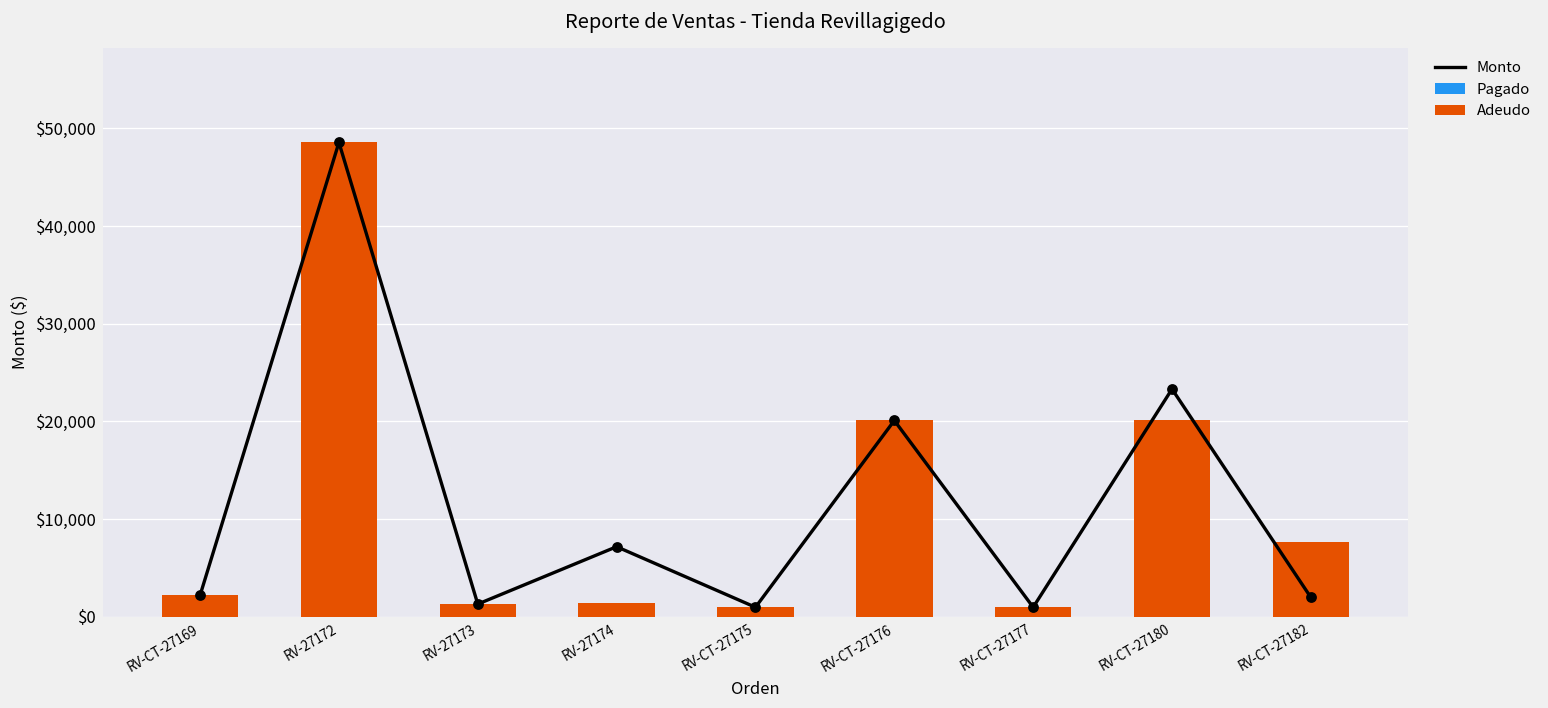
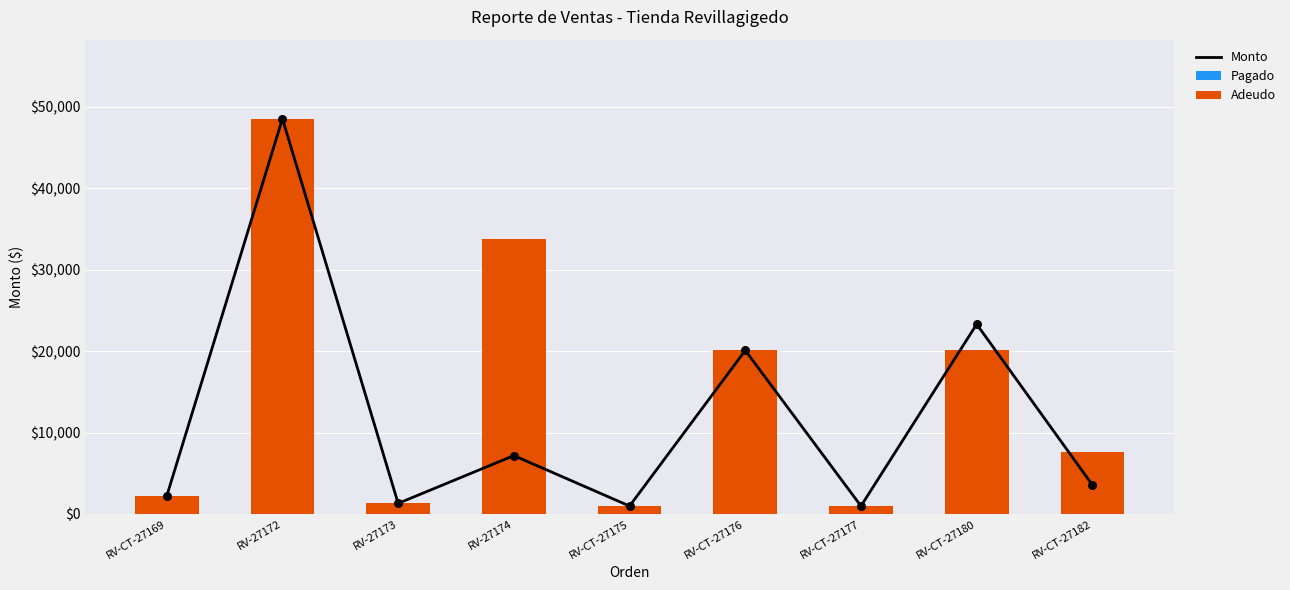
  {
    "Monto": {
      "RV-CT-27169": "$2,000",
      "RV-27172": "$49,000",
      "RV-27173": "$1,000",
      "RV-27174": "$7,000",
      "RV-CT-27175": "$1,000",
      "RV-CT-27176": "$20,000",
      "RV-CT-27177": "$1,000",
      "RV-CT-27180": "$23,000",
-     "RV-CT-27182": "$2,000"
+     "RV-CT-27182": "$4,000"
    },
    "Pagado": {
      "RV-CT-27169": "$0",
      "RV-27172": "$0",
      "RV-27173": "$0",
      "RV-27174": "$0",
      "RV-CT-27175": "$0",
      "RV-CT-27176": "$0",
      "RV-CT-27177": "$0",
      "RV-CT-27180": "$0",
      "RV-CT-27182": "$0"
    },
    "Adeudo": {
      "RV-CT-27169": "$2,000",
      "RV-27172": "$49,000",
      "RV-27173": "$1,000",
-     "RV-27174": "$1,000",
+     "RV-27174": "$34,000",
      "RV-CT-27175": "$1,000",
      "RV-CT-27176": "$20,000",
      "RV-CT-27177": "$1,000",
      "RV-CT-27180": "$20,000",
      "RV-CT-27182": "$8,000"
    }
  }
